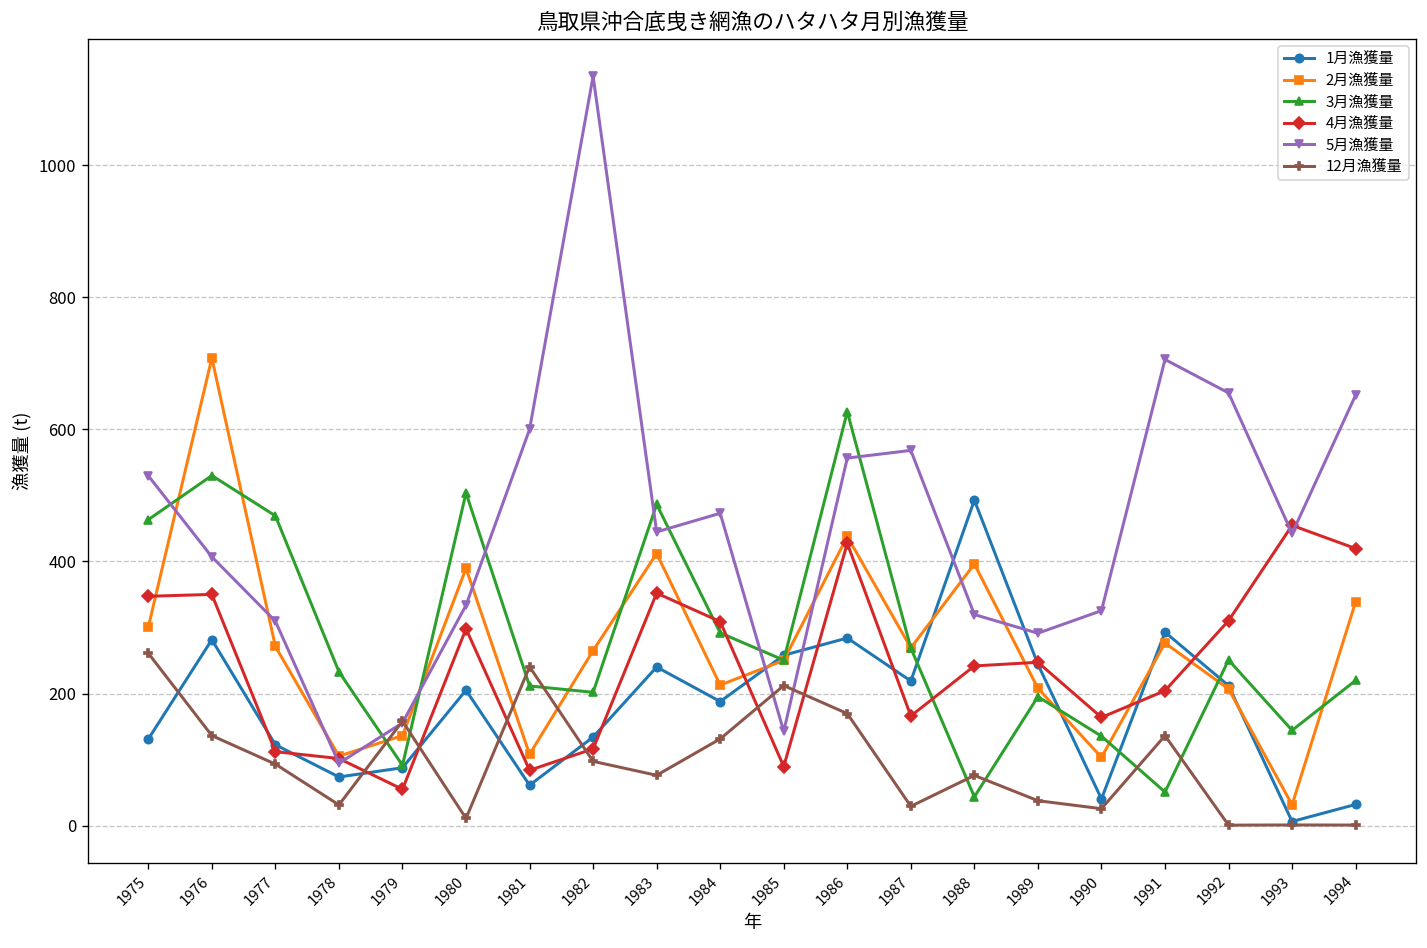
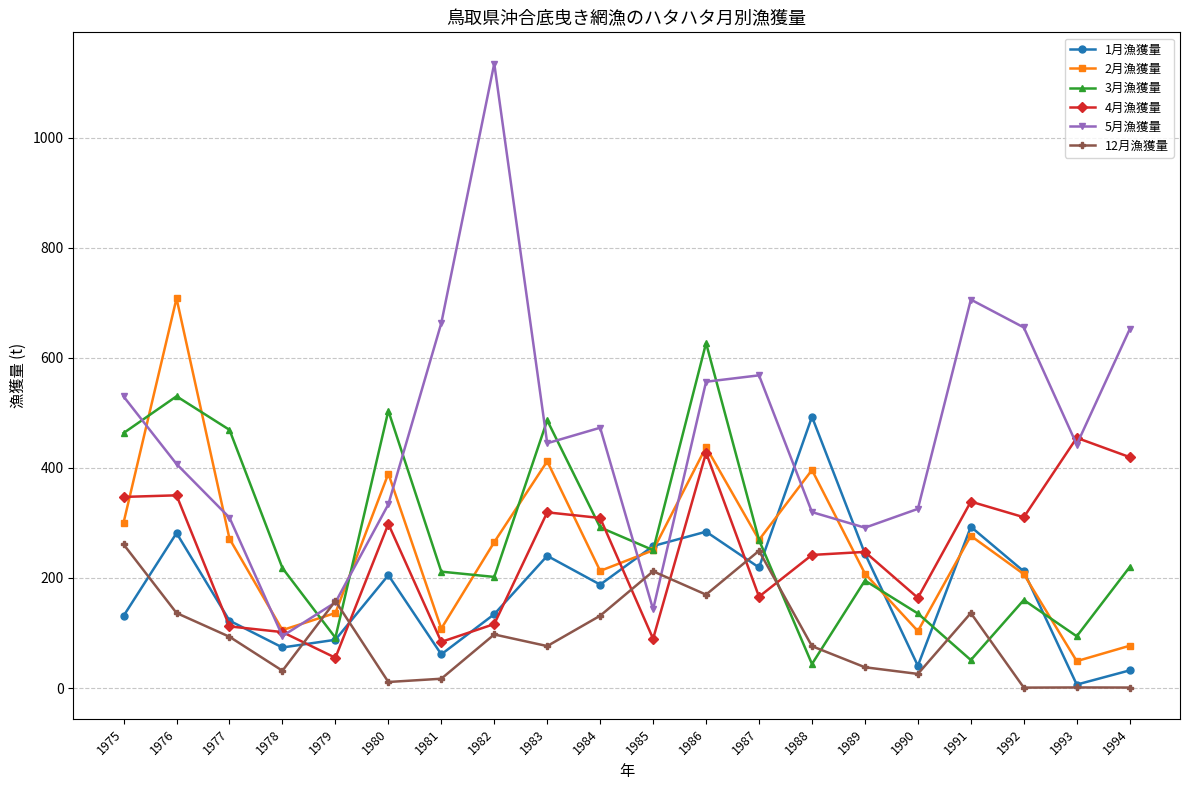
  {
    "1月漁獲量": {
      "1975": 130,
      "1976": 280,
      "1977": 120,
      "1978": 70,
      "1980": 210,
      "1981": 60,
      "1982": 130,
      "1983": 240,
      "1984": 190,
      "1985": 260,
      "1986": 280,
      "1987": 220,
      "1988": 490,
      "1990": 40,
      "1991": 290,
      "1992": 210,
      "1993": 10,
      "1994": 30
    },
    "2月漁獲量": {
      "1975": 300,
      "1976": 710,
      "1977": 270,
      "1979": 140,
      "1980": 390,
      "1981": 110,
      "1982": 270,
      "1983": 410,
      "1984": 210,
      "1986": 440,
      "1988": 400,
      "1989": 210,
      "1990": 100,
      "1991": 280,
      "1992": 210,
-     "1993": 30,
-     "1994": 340
+     "1993": 50,
+     "1994": 80
    },
    "3月漁獲量": {
      "1975": 460,
      "1976": 530,
      "1977": 470,
-     "1978": 230,
+     "1978": 220,
      "1980": 500,
      "1981": 210,
      "1982": 200,
      "1983": 490,
      "1984": 290,
      "1986": 630,
      "1988": 40,
      "1989": 200,
      "1990": 140,
      "1991": 50,
-     "1992": 250,
-     "1993": 140,
+     "1992": 160,
+     "1993": 90,
      "1994": 220
    },
    "4月漁獲量": {
      "1975": 350,
      "1976": 350,
      "1977": 110,
      "1979": 50,
      "1980": 300,
      "1981": 80,
      "1982": 120,
-     "1983": 350,
+     "1983": 320,
      "1984": 310,
      "1985": 90,
      "1986": 430,
      "1987": 170,
      "1988": 240,
      "1990": 160,
-     "1991": 200,
+     "1991": 340,
      "1992": 310,
      "1993": 450,
      "1994": 420
    },
    "5月漁獲量": {
      "1975": 530,
      "1976": 410,
      "1977": 310,
      "1978": 90,
      "1980": 330,
-     "1981": 600,
+     "1981": 660,
      "1982": 1130,
      "1983": 440,
      "1984": 470,
      "1985": 140,
      "1986": 560,
      "1987": 570,
      "1988": 320,
      "1989": 290,
      "1990": 330,
      "1991": 710,
      "1992": 660,
      "1993": 440,
      "1994": 650
    },
    "12月漁獲量": {
      "1975": 260,
      "1976": 140,
      "1977": 90,
      "1978": 30,
      "1980": 10,
-     "1981": 240,
+     "1981": 20,
      "1982": 100,
      "1983": 80,
      "1984": 130,
      "1985": 210,
      "1986": 170,
-     "1987": 30,
+     "1987": 250,
      "1988": 80,
      "1989": 40,
      "1990": 30,
      "1991": 140,
      "1992": 0,
      "1993": 0,
      "1994": 0
    }
  }
